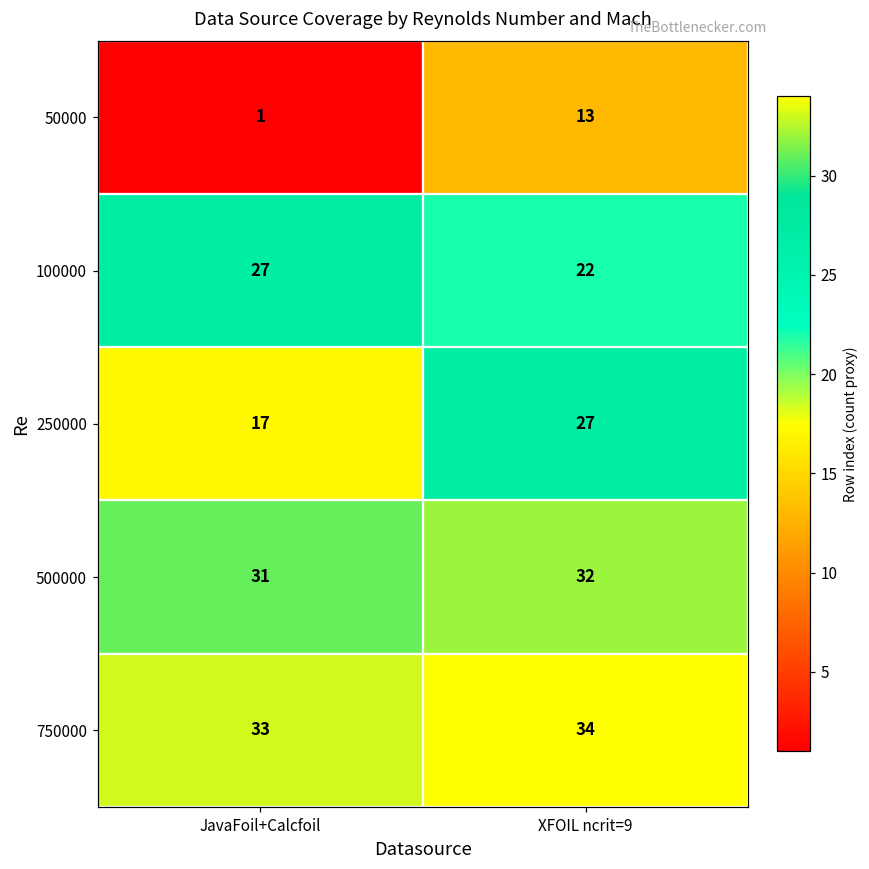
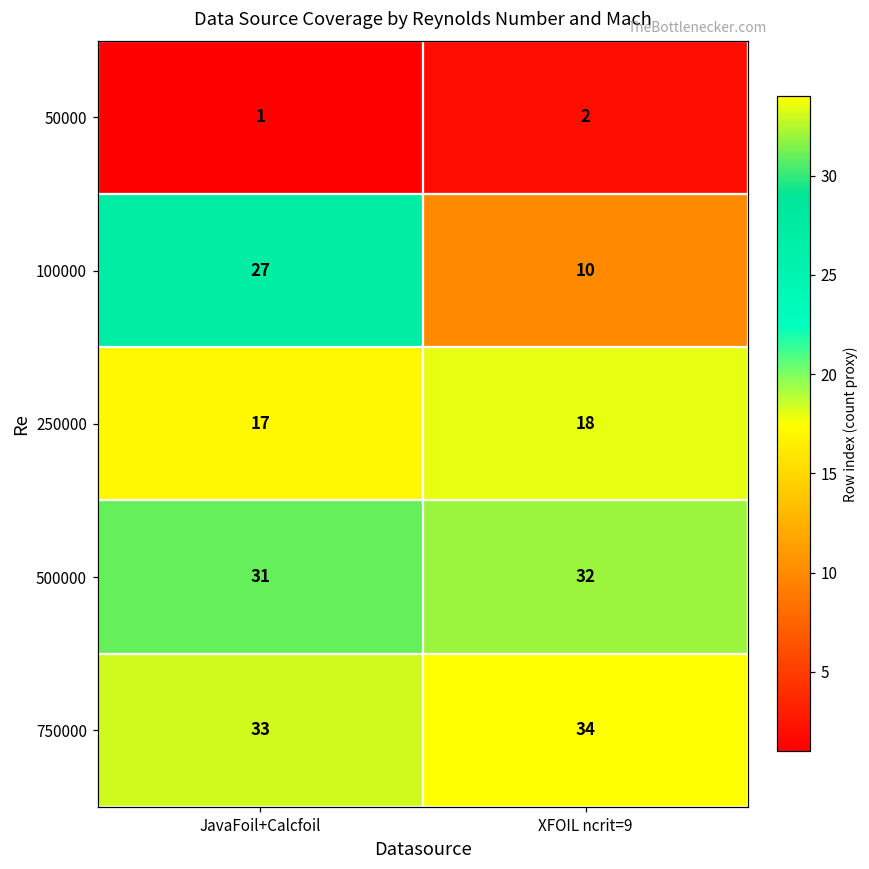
  {
    "50000": {
      "JavaFoil+Calcfoil": 1,
-     "XFOIL ncrit=9": 13
+     "XFOIL ncrit=9": 2
    },
    "100000": {
      "JavaFoil+Calcfoil": 27,
-     "XFOIL ncrit=9": 22
+     "XFOIL ncrit=9": 10
    },
    "250000": {
      "JavaFoil+Calcfoil": 17,
-     "XFOIL ncrit=9": 27
+     "XFOIL ncrit=9": 18
    },
    "500000": {
      "JavaFoil+Calcfoil": 31,
      "XFOIL ncrit=9": 32
    },
    "750000": {
      "JavaFoil+Calcfoil": 33,
      "XFOIL ncrit=9": 34
    }
  }
